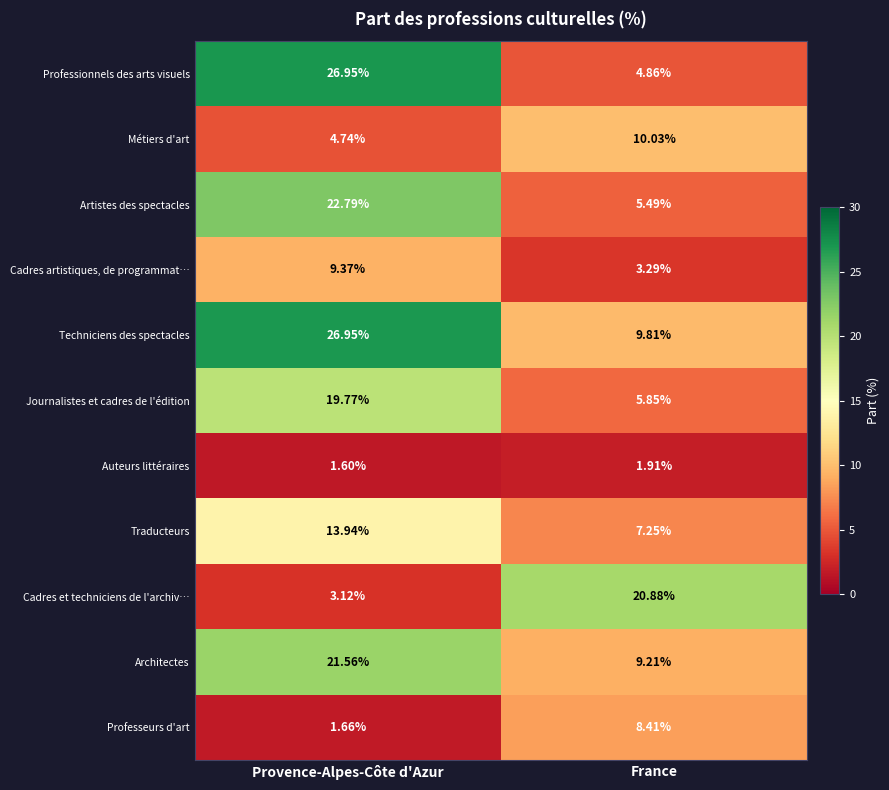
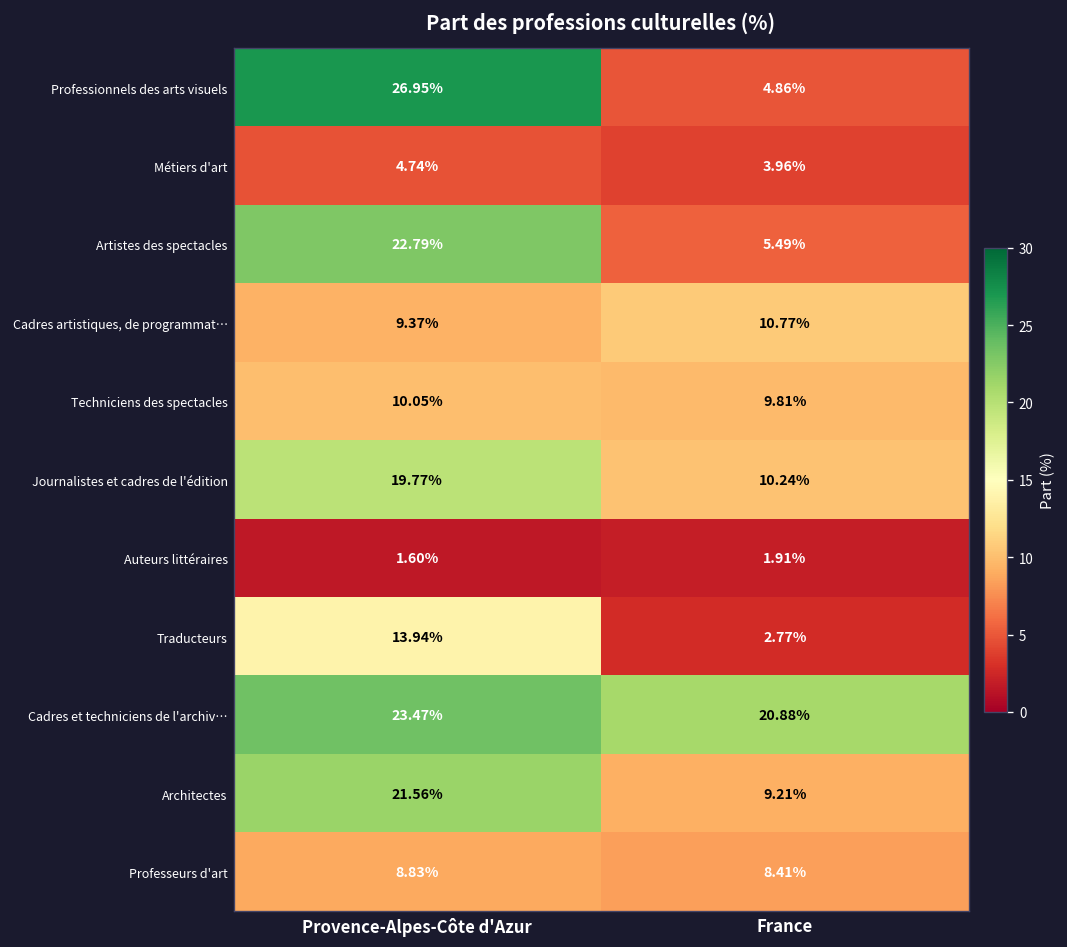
  {
    "Professionnels des arts visuels": {
      "Provence-Alpes-Côte d'Azur": "26.95%",
      "France": "4.86%"
    },
    "Métiers d'art": {
      "Provence-Alpes-Côte d'Azur": "4.74%",
-     "France": "10.03%"
+     "France": "3.96%"
    },
    "Artistes des spectacles": {
      "Provence-Alpes-Côte d'Azur": "22.79%",
      "France": "5.49%"
    },
    "Cadres artistiques, de programmat…": {
      "Provence-Alpes-Côte d'Azur": "9.37%",
-     "France": "3.29%"
+     "France": "10.77%"
    },
    "Techniciens des spectacles": {
-     "Provence-Alpes-Côte d'Azur": "26.95%",
+     "Provence-Alpes-Côte d'Azur": "10.05%",
      "France": "9.81%"
    },
    "Journalistes et cadres de l'édition": {
      "Provence-Alpes-Côte d'Azur": "19.77%",
-     "France": "5.85%"
+     "France": "10.24%"
    },
    "Auteurs littéraires": {
      "Provence-Alpes-Côte d'Azur": "1.60%",
      "France": "1.91%"
    },
    "Traducteurs": {
      "Provence-Alpes-Côte d'Azur": "13.94%",
-     "France": "7.25%"
+     "France": "2.77%"
    },
    "Cadres et techniciens de l'archiv…": {
-     "Provence-Alpes-Côte d'Azur": "3.12%",
+     "Provence-Alpes-Côte d'Azur": "23.47%",
      "France": "20.88%"
    },
    "Architectes": {
      "Provence-Alpes-Côte d'Azur": "21.56%",
      "France": "9.21%"
    },
    "Professeurs d'art": {
-     "Provence-Alpes-Côte d'Azur": "1.66%",
+     "Provence-Alpes-Côte d'Azur": "8.83%",
      "France": "8.41%"
    }
  }
